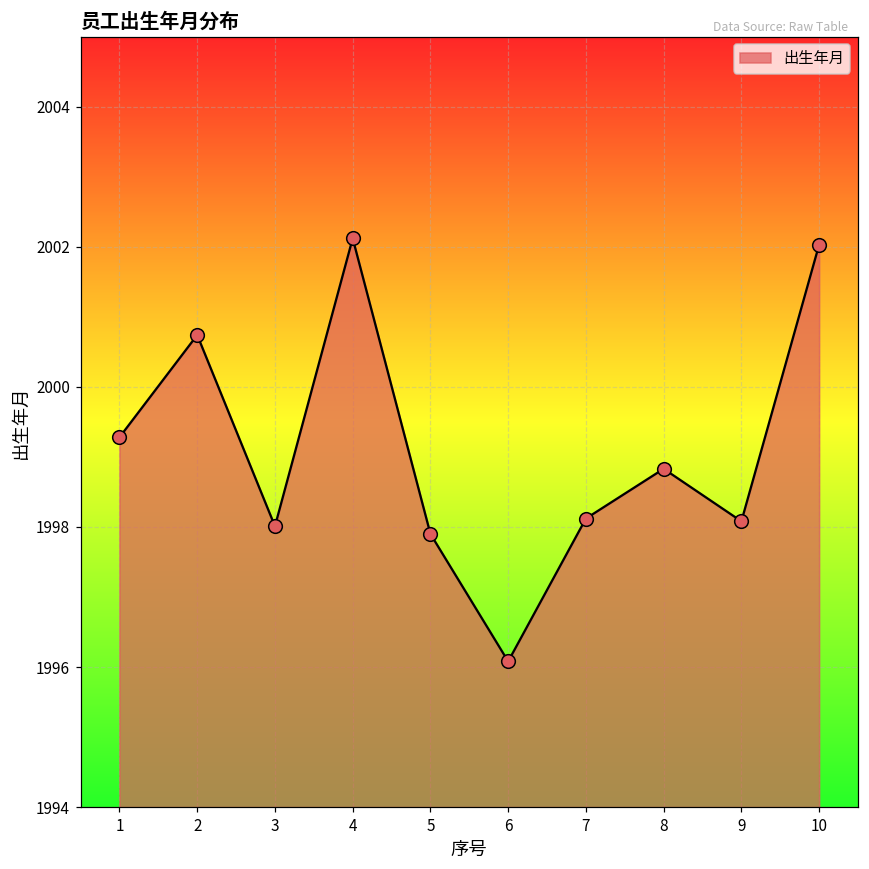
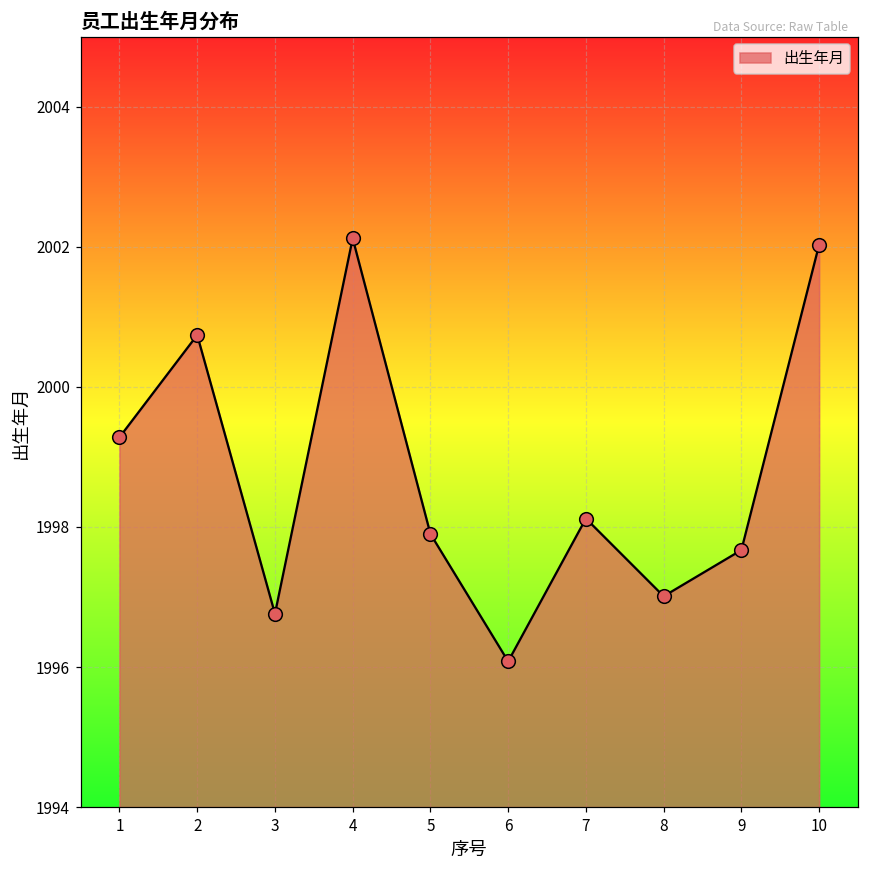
  {
    "1": 1999.3,
    "2": 2000.7,
-   "3": 1998.0,
+   "3": 1996.8,
    "4": 2002.1,
    "5": 1997.9,
    "6": 1996.1,
    "7": 1998.1,
-   "8": 1998.8,
-   "9": 1998.1,
+   "8": 1997.0,
+   "9": 1997.7,
    "10": 2002.0
  }
